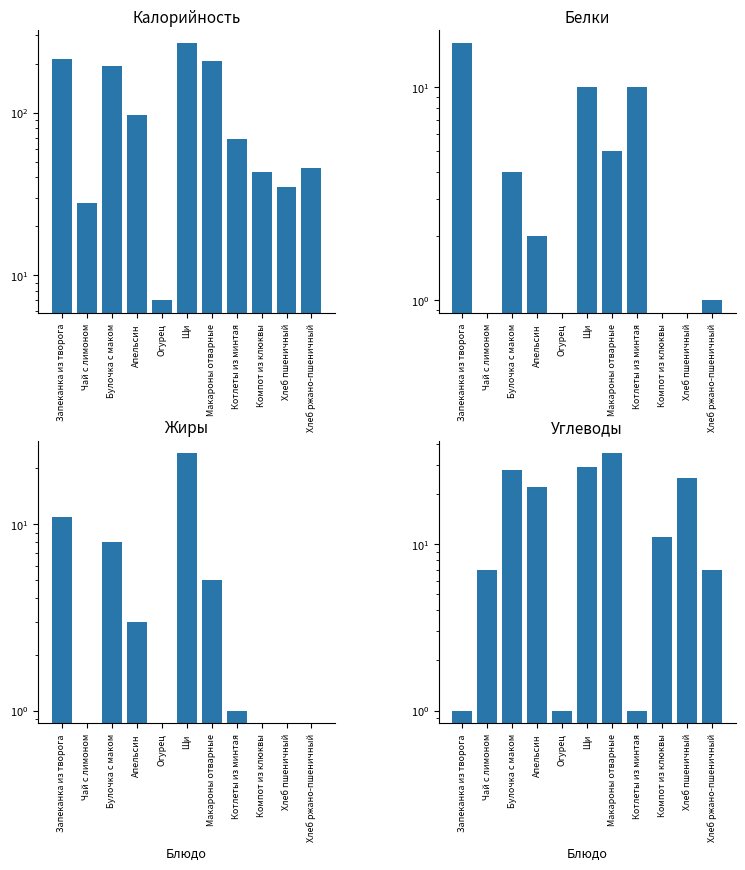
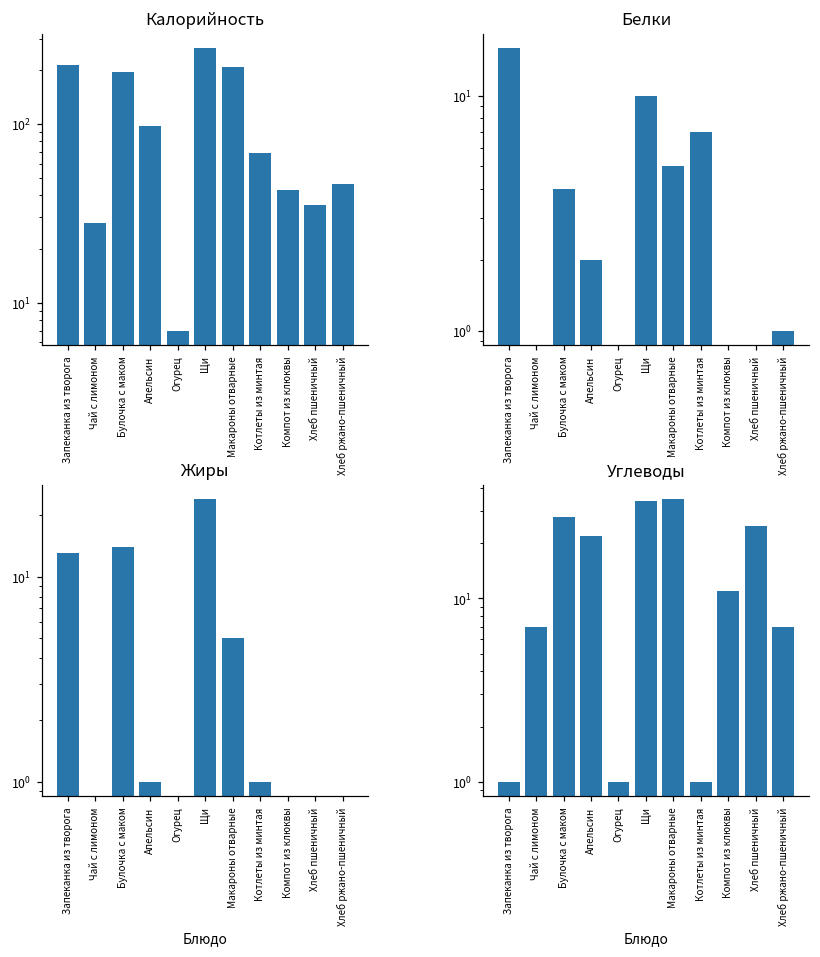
  {
    "Калорийность": {
      "Запеканка из творога": 210,
      "Чай с лимоном": 28,
      "Булочка с маком": 190,
      "Апельсин": 100,
      "Огурец": 7.0,
      "Щи": 270,
      "Макароны отварные": 210,
      "Котлеты из минтая": 69,
      "Компот из клюквы": 43,
      "Хлеб пшеничный": 35,
      "Хлеб ржано-пшеничный": 46
    },
    "Белки": {
      "Запеканка из творога": 16,
      "Булочка с маком": 4,
      "Апельсин": 2,
      "Щи": 10,
      "Макароны отварные": 5,
-     "Котлеты из минтая": 10,
+     "Котлеты из минтая": 7,
      "Хлеб ржано-пшеничный": 1
    },
    "Жиры": {
-     "Запеканка из творога": 11,
-     "Булочка с маком": 8,
-     "Апельсин": 3,
+     "Запеканка из творога": 13,
+     "Булочка с маком": 14,
+     "Апельсин": 1,
      "Щи": 24,
      "Макароны отварные": 5,
      "Котлеты из минтая": 1
    },
    "Углеводы": {
      "Запеканка из творога": 1,
      "Чай с лимоном": 7,
      "Булочка с маком": 28,
      "Апельсин": 22,
      "Огурец": 1,
-     "Щи": 29,
+     "Щи": 34,
      "Макароны отварные": 35,
      "Котлеты из минтая": 1,
      "Компот из клюквы": 11,
      "Хлеб пшеничный": 25,
      "Хлеб ржано-пшеничный": 7
    }
  }
